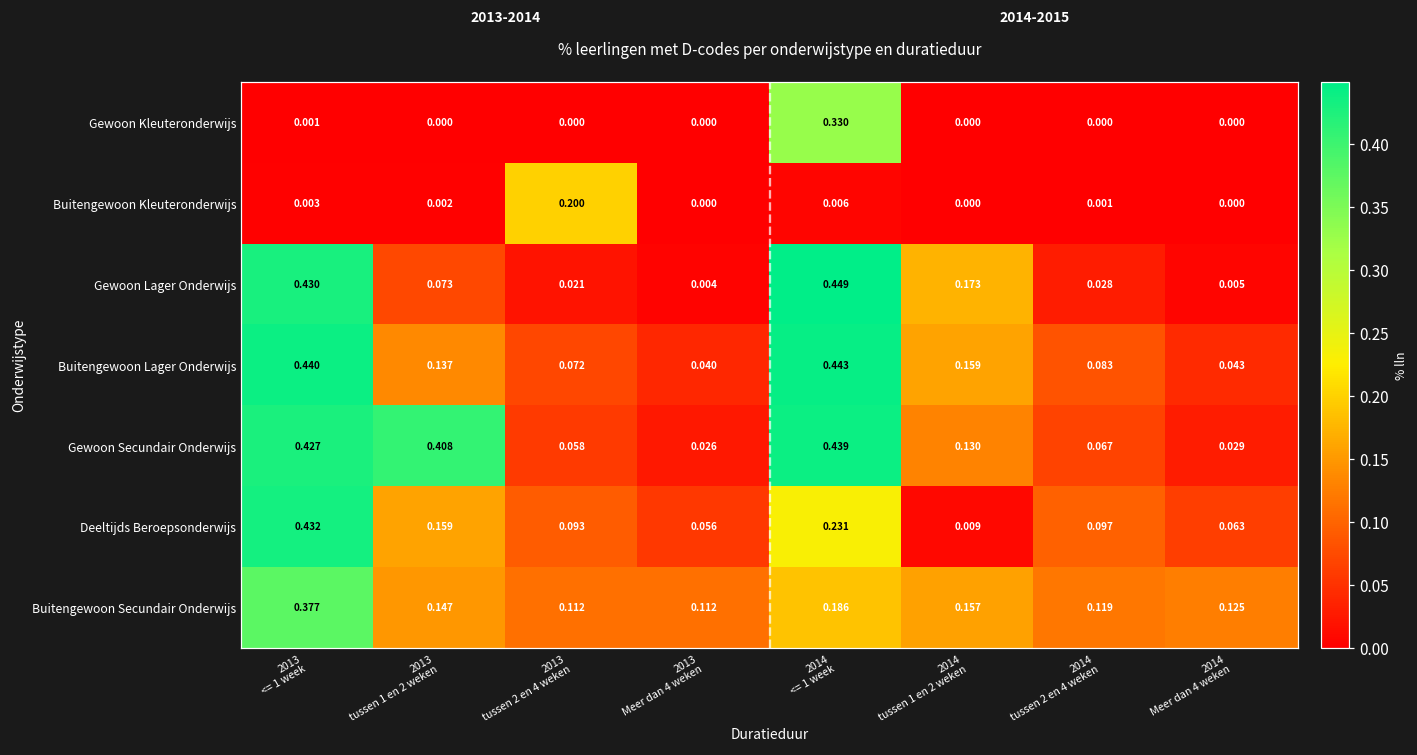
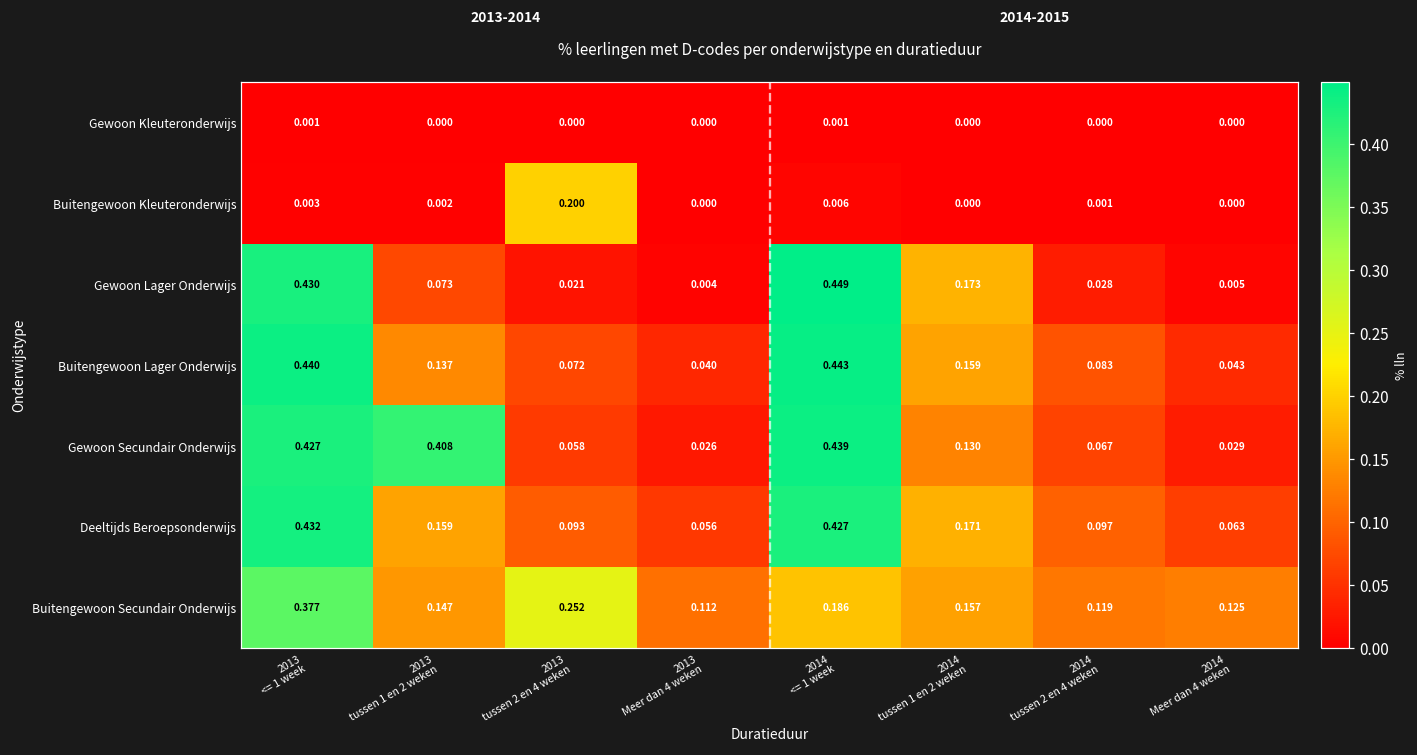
  {
    "Gewoon Kleuteronderwijs": {
      "2013 <= 1 week": 0.001,
      "2013 tussen 1 en 2 weken": 0.000,
      "2013 tussen 2 en 4 weken": 0.000,
      "2013 Meer dan 4 weken": 0.000,
-     "2014 <= 1 week": 0.330,
+     "2014 <= 1 week": 0.001,
      "2014 tussen 1 en 2 weken": 0.000,
      "2014 tussen 2 en 4 weken": 0.000,
      "2014 Meer dan 4 weken": 0.000
    },
    "Buitengewoon Kleuteronderwijs": {
      "2013 <= 1 week": 0.003,
      "2013 tussen 1 en 2 weken": 0.002,
      "2013 tussen 2 en 4 weken": 0.200,
      "2013 Meer dan 4 weken": 0.000,
      "2014 <= 1 week": 0.006,
      "2014 tussen 1 en 2 weken": 0.000,
      "2014 tussen 2 en 4 weken": 0.001,
      "2014 Meer dan 4 weken": 0.000
    },
    "Gewoon Lager Onderwijs": {
      "2013 <= 1 week": 0.430,
      "2013 tussen 1 en 2 weken": 0.073,
      "2013 tussen 2 en 4 weken": 0.021,
      "2013 Meer dan 4 weken": 0.004,
      "2014 <= 1 week": 0.449,
      "2014 tussen 1 en 2 weken": 0.173,
      "2014 tussen 2 en 4 weken": 0.028,
      "2014 Meer dan 4 weken": 0.005
    },
    "Buitengewoon Lager Onderwijs": {
      "2013 <= 1 week": 0.440,
      "2013 tussen 1 en 2 weken": 0.137,
      "2013 tussen 2 en 4 weken": 0.072,
      "2013 Meer dan 4 weken": 0.040,
      "2014 <= 1 week": 0.443,
      "2014 tussen 1 en 2 weken": 0.159,
      "2014 tussen 2 en 4 weken": 0.083,
      "2014 Meer dan 4 weken": 0.043
    },
    "Gewoon Secundair Onderwijs": {
      "2013 <= 1 week": 0.427,
      "2013 tussen 1 en 2 weken": 0.408,
      "2013 tussen 2 en 4 weken": 0.058,
      "2013 Meer dan 4 weken": 0.026,
      "2014 <= 1 week": 0.439,
      "2014 tussen 1 en 2 weken": 0.130,
      "2014 tussen 2 en 4 weken": 0.067,
      "2014 Meer dan 4 weken": 0.029
    },
    "Deeltijds Beroepsonderwijs": {
      "2013 <= 1 week": 0.432,
      "2013 tussen 1 en 2 weken": 0.159,
      "2013 tussen 2 en 4 weken": 0.093,
      "2013 Meer dan 4 weken": 0.056,
-     "2014 <= 1 week": 0.231,
-     "2014 tussen 1 en 2 weken": 0.009,
+     "2014 <= 1 week": 0.427,
+     "2014 tussen 1 en 2 weken": 0.171,
      "2014 tussen 2 en 4 weken": 0.097,
      "2014 Meer dan 4 weken": 0.063
    },
    "Buitengewoon Secundair Onderwijs": {
      "2013 <= 1 week": 0.377,
      "2013 tussen 1 en 2 weken": 0.147,
-     "2013 tussen 2 en 4 weken": 0.112,
+     "2013 tussen 2 en 4 weken": 0.252,
      "2013 Meer dan 4 weken": 0.112,
      "2014 <= 1 week": 0.186,
      "2014 tussen 1 en 2 weken": 0.157,
      "2014 tussen 2 en 4 weken": 0.119,
      "2014 Meer dan 4 weken": 0.125
    }
  }
